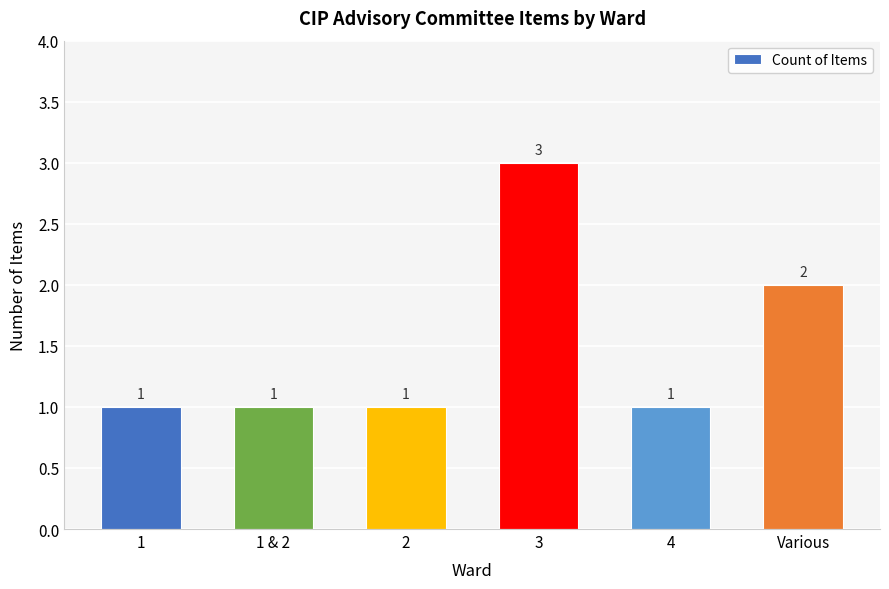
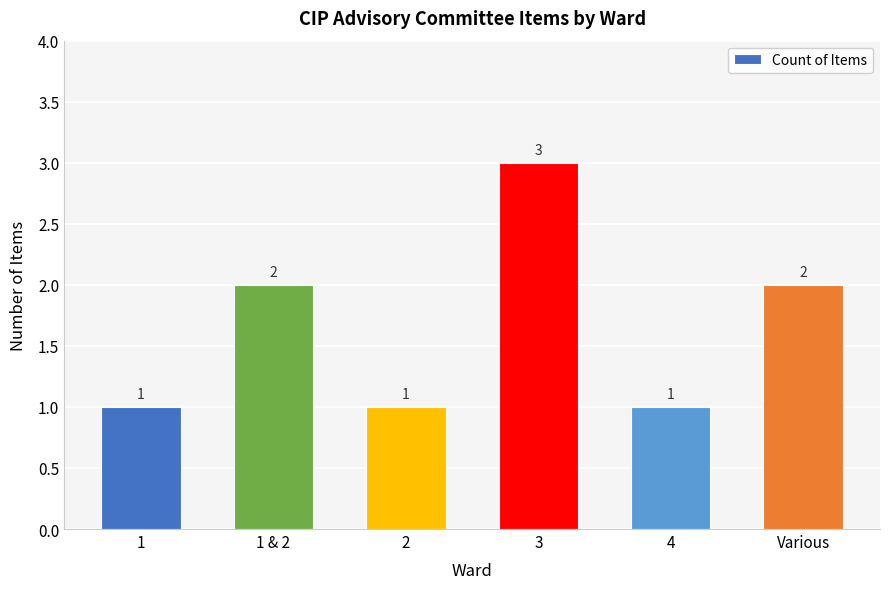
  {
    "1": 1,
-   "1 & 2": 1,
+   "1 & 2": 2,
    "2": 1,
    "3": 3,
    "4": 1,
    "Various": 2
  }
